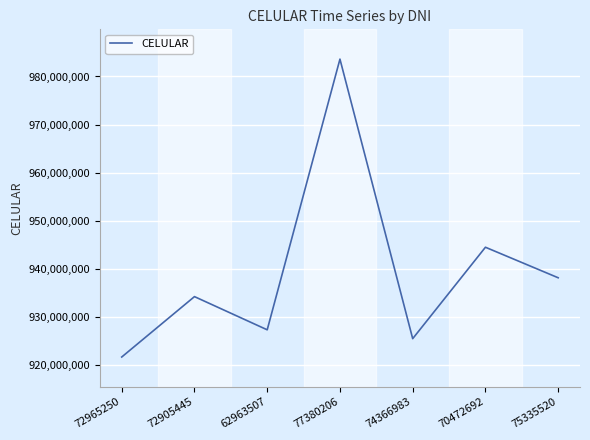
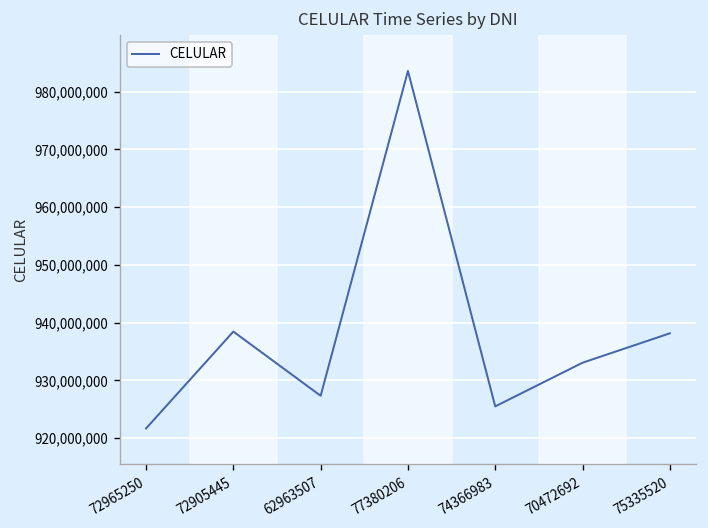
  {
    "72965250": "922,000,000",
-   "72905445": "934,000,000",
+   "72905445": "938,000,000",
    "62963507": "927,000,000",
    "77380206": "984,000,000",
    "74366983": "926,000,000",
-   "70472692": "945,000,000",
+   "70472692": "933,000,000",
    "75335520": "938,000,000"
  }
